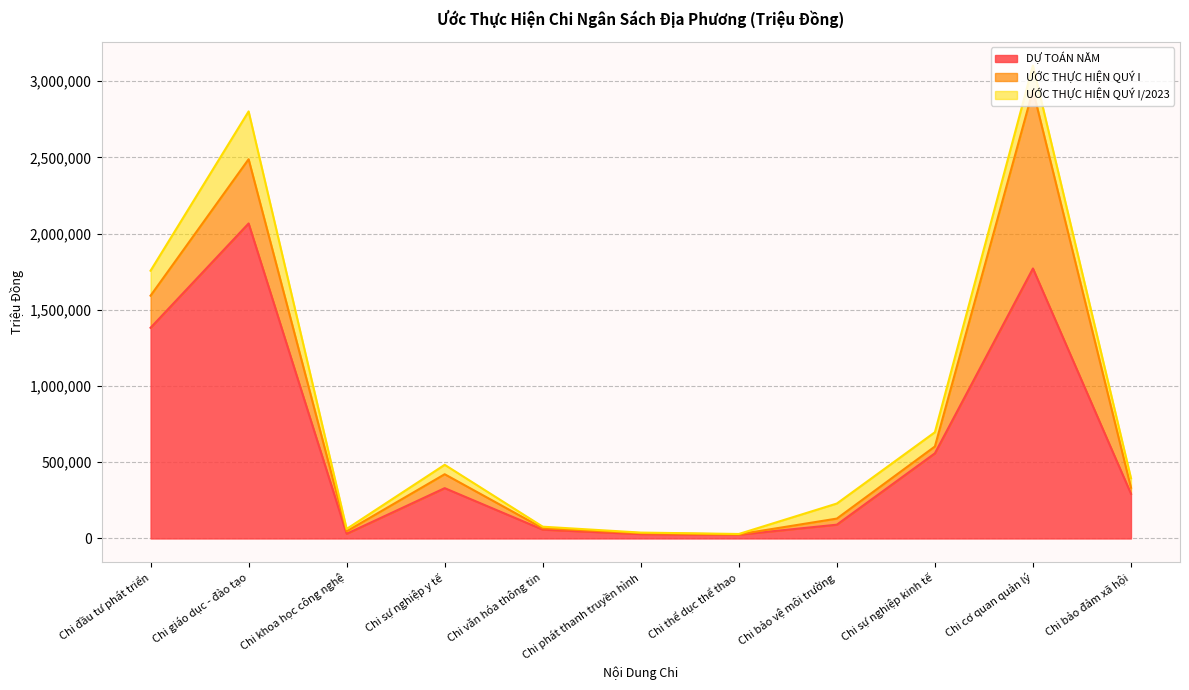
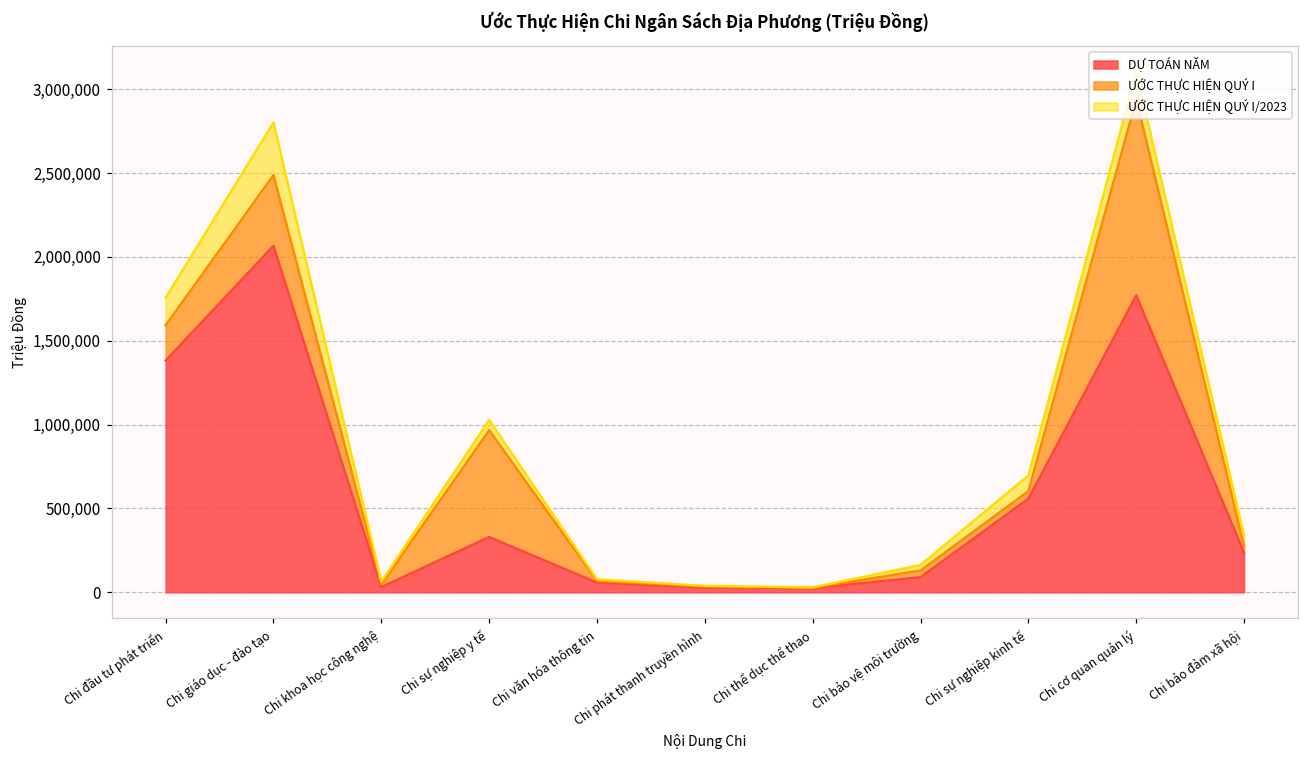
  {
    "DỰ TOÁN NĂM": {
      "Chi đầu tư phát triển": "1,380,000",
      "Chi giáo dục - đào tạo": "2,070,000",
      "Chi sự nghiệp y tế": "330,000",
      "Chi bảo vệ môi trường": "90,000",
      "Chi sự nghiệp kinh tế": "560,000",
      "Chi cơ quan quản lý": "1,770,000",
-     "Chi bảo đảm xã hội": "290,000"
+     "Chi bảo đảm xã hội": "240,000"
    },
    "ƯỚC THỰC HIỆN QUÝ I": {
      "Chi đầu tư phát triển": "210,000",
      "Chi giáo dục - đào tạo": "420,000",
-     "Chi sự nghiệp y tế": "90,000",
+     "Chi sự nghiệp y tế": "640,000",
      "Chi bảo vệ môi trường": "40,000",
      "Chi sự nghiệp kinh tế": "40,000",
      "Chi bảo đảm xã hội": "40,000"
    },
    "ƯỚC THỰC HIỆN QUÝ I/2023": {
      "Chi đầu tư phát triển": "160,000",
      "Chi giáo dục - đào tạo": "310,000",
      "Chi sự nghiệp y tế": "60,000",
-     "Chi bảo vệ môi trường": "100,000",
+     "Chi bảo vệ môi trường": "30,000",
      "Chi sự nghiệp kinh tế": "90,000",
      "Chi bảo đảm xã hội": "60,000"
    }
  }
